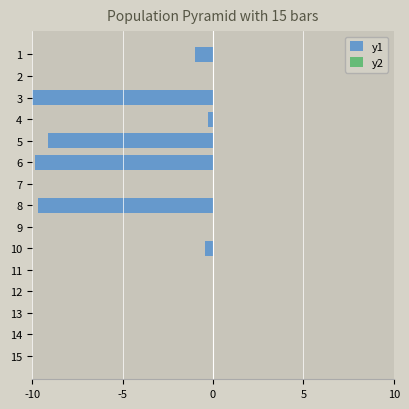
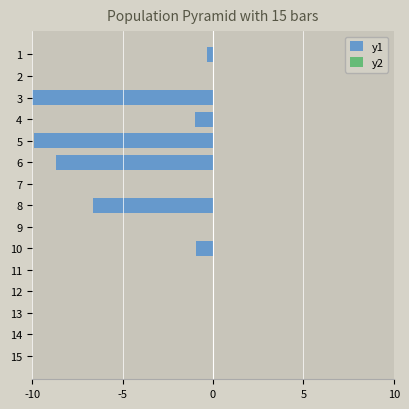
  {
    "y1": {
-     "1": -1.0,
+     "1": -0.4,
      "3": -10.0,
-     "4": -0.3,
-     "5": -9.1,
-     "6": -9.9,
-     "8": -9.7,
-     "10": -0.5
+     "4": -1.0,
+     "5": -9.9,
+     "6": -8.7,
+     "8": -6.6,
+     "10": -0.9
    }
  }
